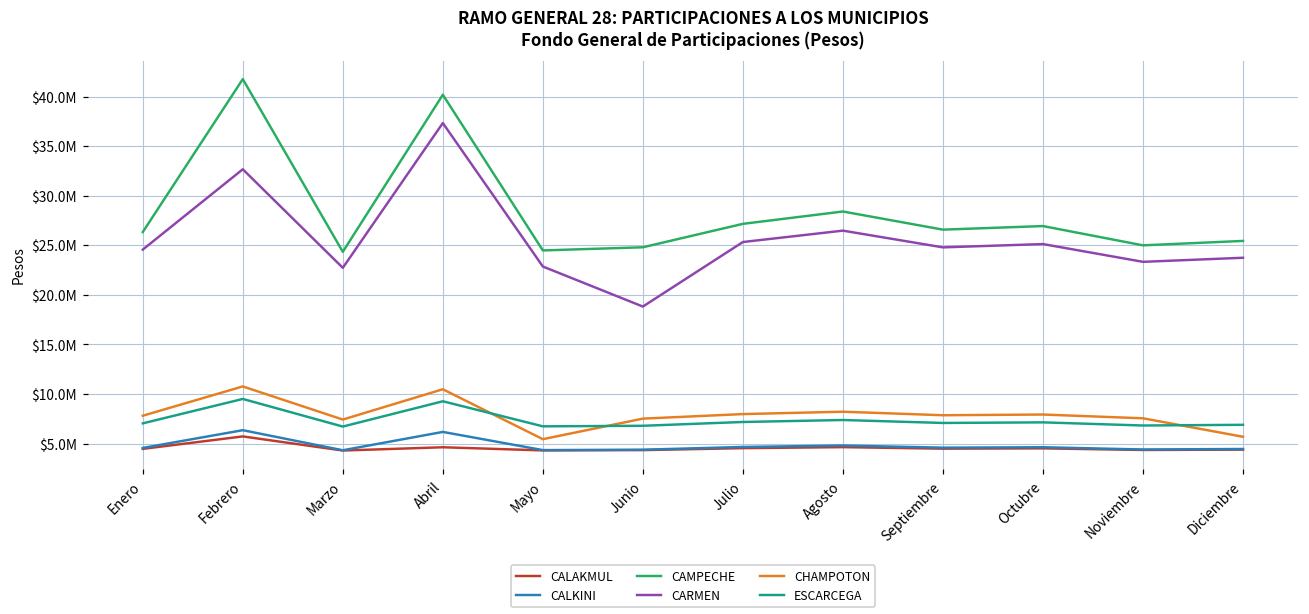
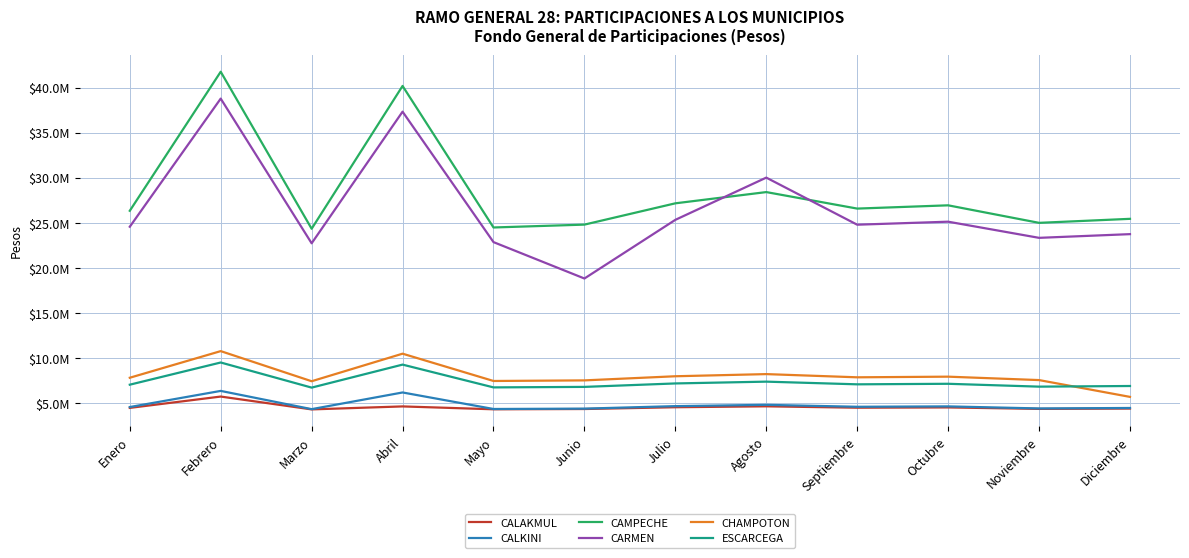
  {
    "CALAKMUL": {
      "Febrero": "$6000000",
      "Abril": "$5000000"
    },
    "CALKINI": {
      "Febrero": "$6000000",
      "Abril": "$6000000"
    },
    "CARMEN": {
      "Enero": "$25000000",
-     "Febrero": "$33000000",
+     "Febrero": "$39000000",
      "Marzo": "$23000000",
      "Abril": "$37000000",
      "Mayo": "$23000000",
      "Junio": "$19000000",
      "Julio": "$25000000",
-     "Agosto": "$26000000",
+     "Agosto": "$30000000",
      "Septiembre": "$25000000",
      "Octubre": "$25000000",
      "Noviembre": "$23000000",
      "Diciembre": "$24000000"
    },
    "CHAMPOTON": {
      "Enero": "$8000000",
      "Febrero": "$11000000",
      "Marzo": "$7000000",
      "Abril": "$10000000",
-     "Mayo": "$5000000",
+     "Mayo": "$7000000",
      "Junio": "$8000000",
      "Julio": "$8000000",
      "Agosto": "$8000000",
      "Septiembre": "$8000000",
      "Octubre": "$8000000",
      "Noviembre": "$8000000",
      "Diciembre": "$6000000"
    }
  }
